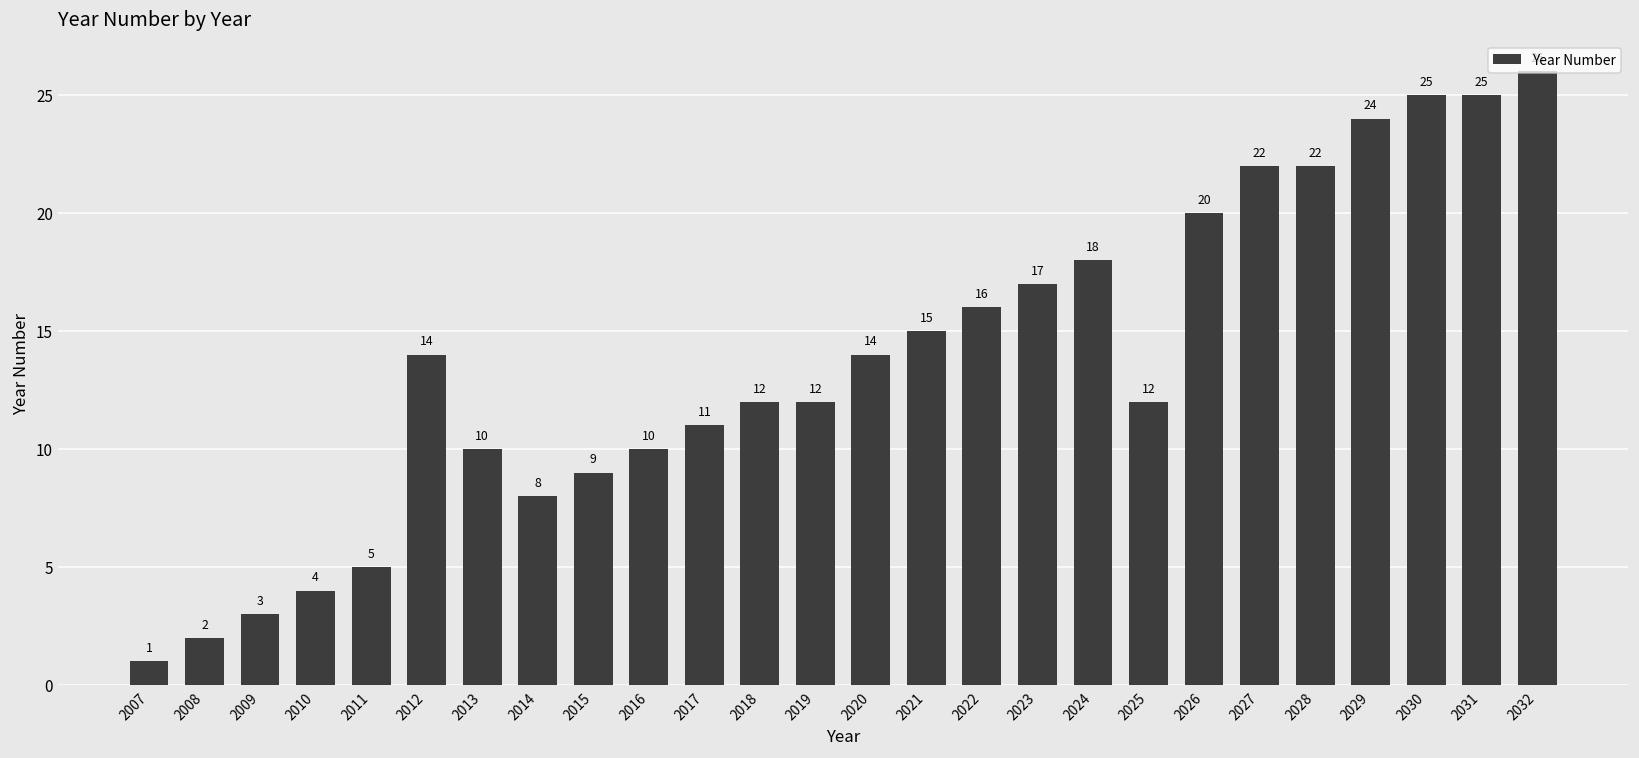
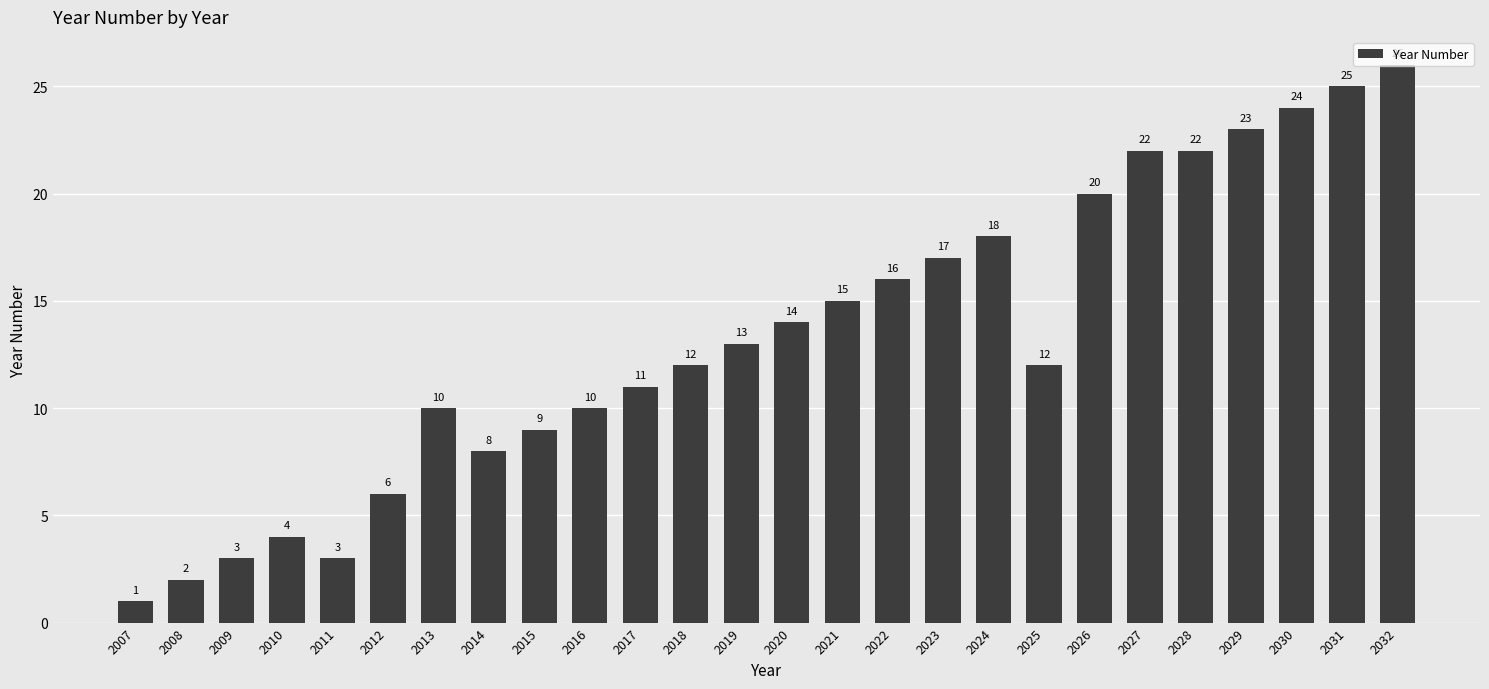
  {
    "2007": 1,
    "2008": 2,
    "2009": 3,
    "2010": 4,
-   "2011": 5,
-   "2012": 14,
+   "2011": 3,
+   "2012": 6,
    "2013": 10,
    "2014": 8,
    "2015": 9,
    "2016": 10,
    "2017": 11,
    "2018": 12,
-   "2019": 12,
+   "2019": 13,
    "2020": 14,
    "2021": 15,
    "2022": 16,
    "2023": 17,
    "2024": 18,
    "2025": 12,
    "2026": 20,
    "2027": 22,
    "2028": 22,
-   "2029": 24,
-   "2030": 25,
+   "2029": 23,
+   "2030": 24,
    "2031": 25
  }
